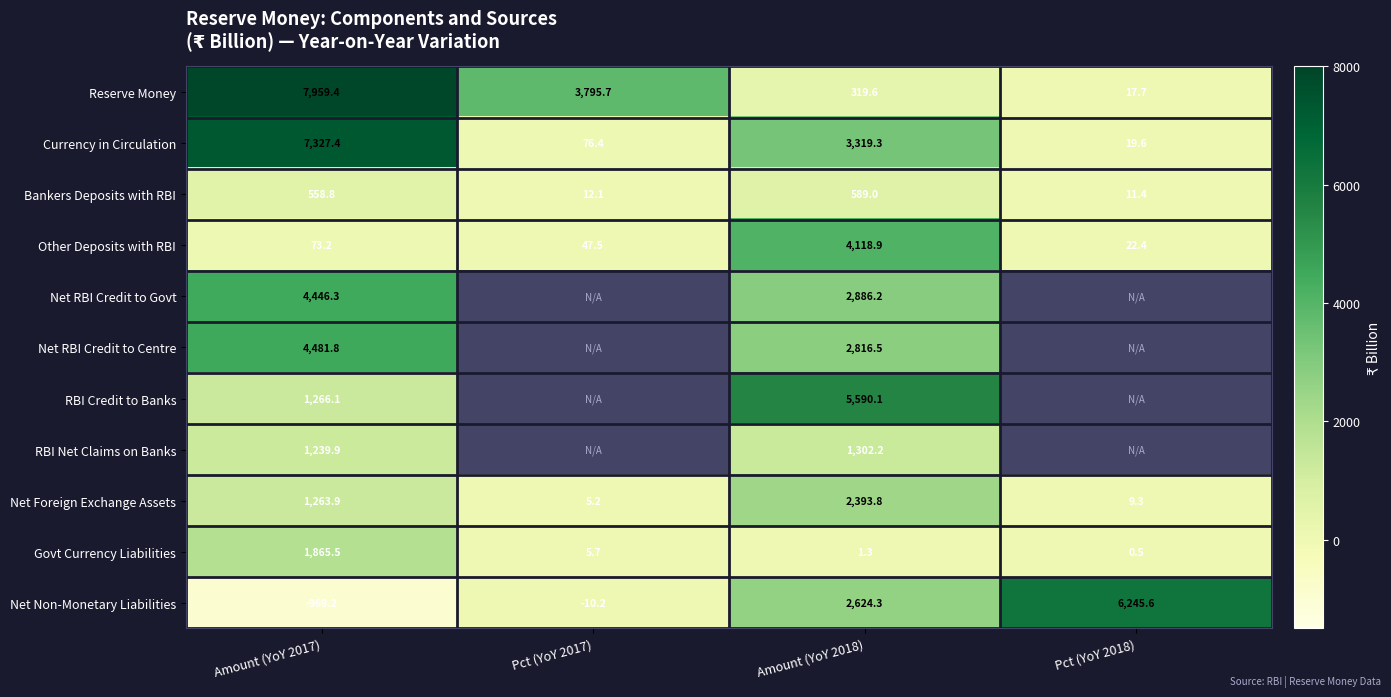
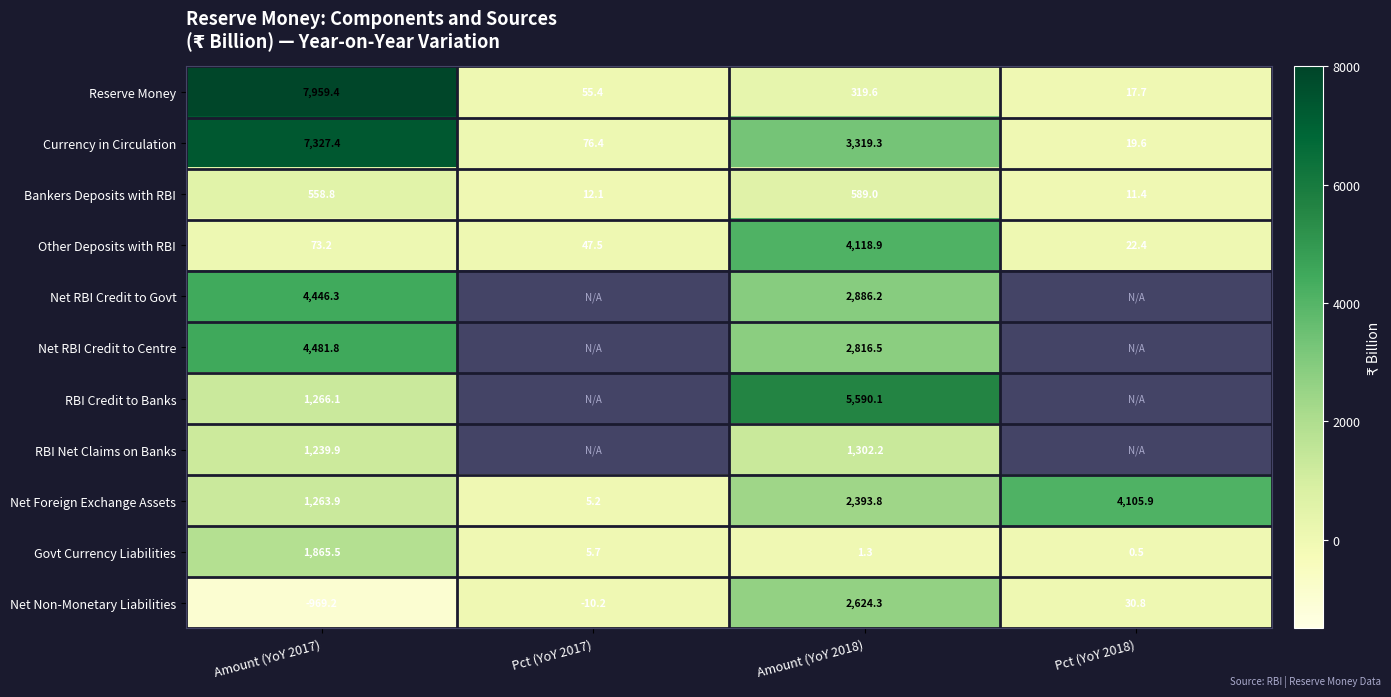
  {
    "Reserve Money": {
      "Amount (YoY 2017)": "7,959.4",
-     "Pct (YoY 2017)": "3,795.7",
+     "Pct (YoY 2017)": "55.4",
      "Amount (YoY 2018)": "319.6",
      "Pct (YoY 2018)": "17.7"
    },
    "Currency in Circulation": {
      "Amount (YoY 2017)": "7,327.4",
      "Pct (YoY 2017)": "76.4",
      "Amount (YoY 2018)": "3,319.3",
      "Pct (YoY 2018)": "19.6"
    },
    "Bankers Deposits with RBI": {
      "Amount (YoY 2017)": "558.8",
      "Pct (YoY 2017)": "12.1",
      "Amount (YoY 2018)": "589.0",
      "Pct (YoY 2018)": "11.4"
    },
    "Other Deposits with RBI": {
      "Amount (YoY 2017)": "73.2",
      "Pct (YoY 2017)": "47.5",
      "Amount (YoY 2018)": "4,118.9",
      "Pct (YoY 2018)": "22.4"
    },
    "Net RBI Credit to Govt": {
      "Amount (YoY 2017)": "4,446.3",
      "Amount (YoY 2018)": "2,886.2"
    },
    "Net RBI Credit to Centre": {
      "Amount (YoY 2017)": "4,481.8",
      "Amount (YoY 2018)": "2,816.5"
    },
    "RBI Credit to Banks": {
      "Amount (YoY 2017)": "1,266.1",
      "Amount (YoY 2018)": "5,590.1"
    },
    "RBI Net Claims on Banks": {
      "Amount (YoY 2017)": "1,239.9",
      "Amount (YoY 2018)": "1,302.2"
    },
    "Net Foreign Exchange Assets": {
      "Amount (YoY 2017)": "1,263.9",
      "Pct (YoY 2017)": "5.2",
      "Amount (YoY 2018)": "2,393.8",
-     "Pct (YoY 2018)": "9.3"
+     "Pct (YoY 2018)": "4,105.9"
    },
    "Govt Currency Liabilities": {
      "Amount (YoY 2017)": "1,865.5",
      "Pct (YoY 2017)": "5.7",
      "Amount (YoY 2018)": "1.3",
      "Pct (YoY 2018)": "0.5"
    },
    "Net Non-Monetary Liabilities": {
      "Pct (YoY 2017)": "-10.2",
      "Amount (YoY 2018)": "2,624.3",
-     "Pct (YoY 2018)": "6,245.6"
+     "Pct (YoY 2018)": "30.8"
    }
  }
